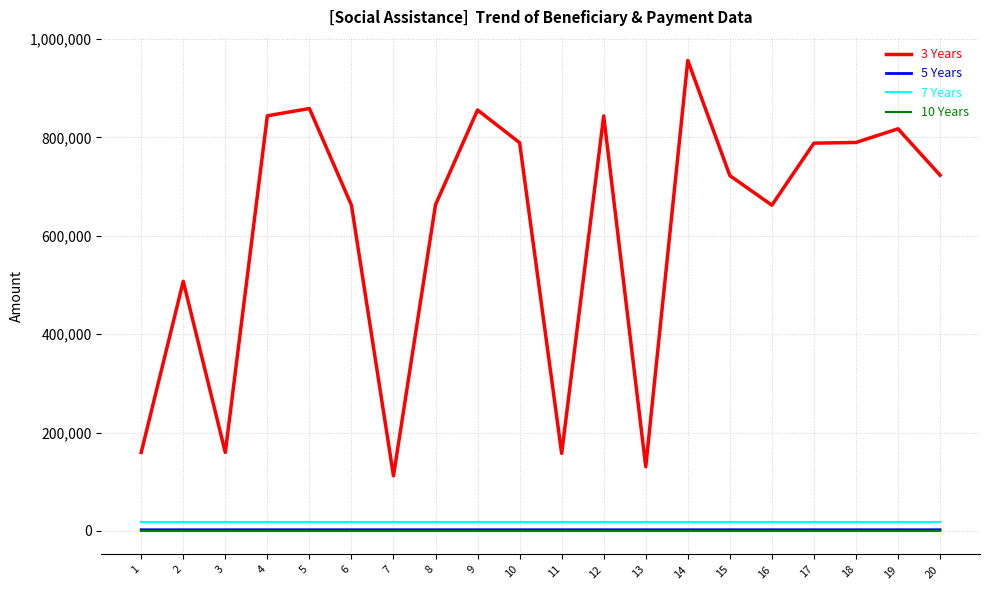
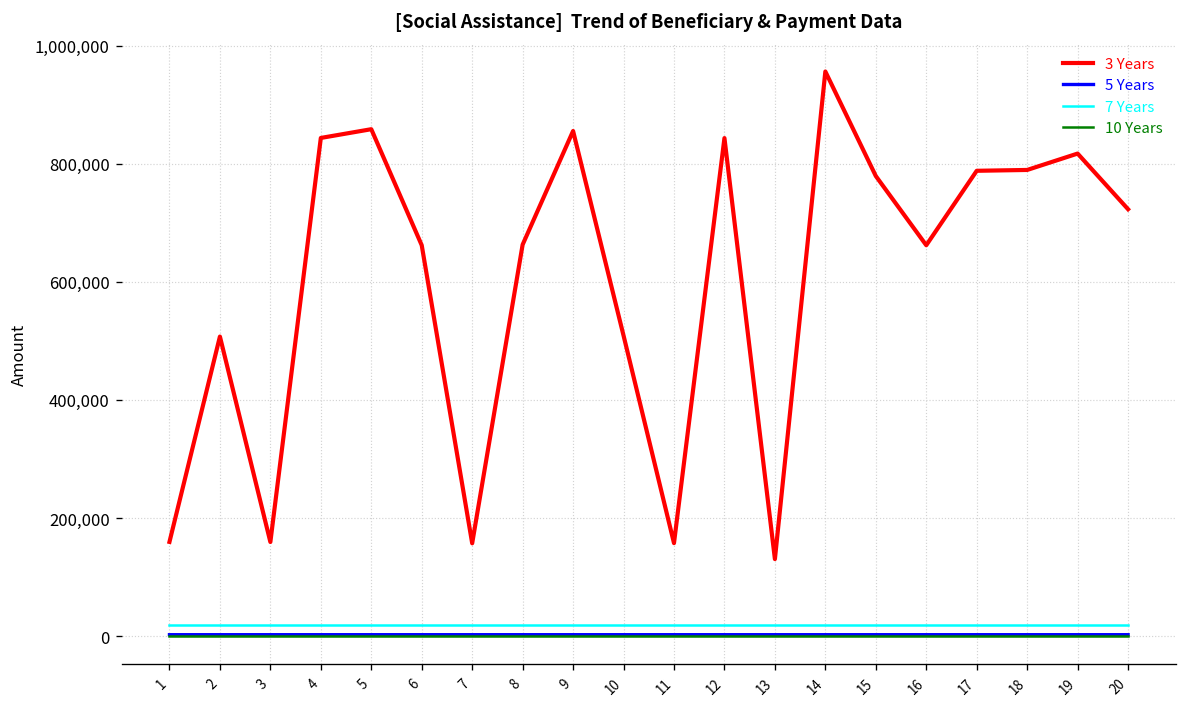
  {
    "3 Years": {
      "1": "160,000",
      "2": "510,000",
      "3": "160,000",
      "4": "840,000",
      "5": "860,000",
      "6": "660,000",
-     "7": "110,000",
+     "7": "160,000",
      "8": "660,000",
      "9": "860,000",
-     "10": "790,000",
+     "10": "510,000",
      "11": "160,000",
      "12": "840,000",
      "13": "130,000",
      "14": "960,000",
-     "15": "720,000",
+     "15": "780,000",
      "16": "660,000",
      "17": "790,000",
      "18": "790,000",
      "19": "820,000",
      "20": "720,000"
    },
    "7 Years": {
      "1": "20,000",
      "2": "20,000",
      "3": "20,000",
      "4": "20,000",
      "5": "20,000",
      "6": "20,000",
      "7": "20,000",
      "8": "20,000",
      "9": "20,000",
      "10": "20,000",
      "11": "20,000",
      "12": "20,000",
      "13": "20,000",
      "14": "20,000",
      "15": "20,000",
      "16": "20,000",
      "17": "20,000",
      "18": "20,000",
      "19": "20,000",
      "20": "20,000"
    }
  }
